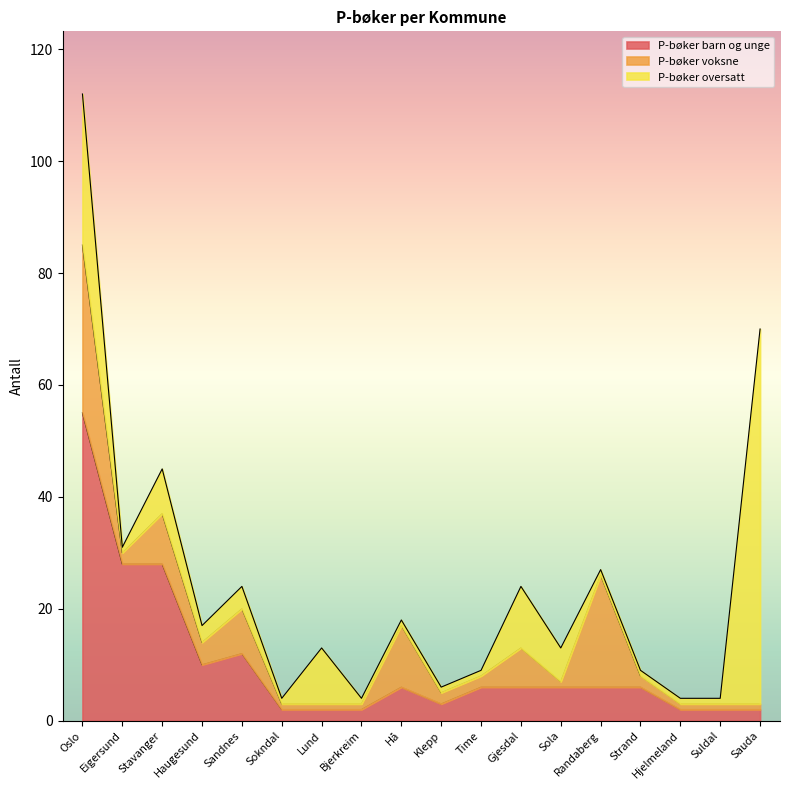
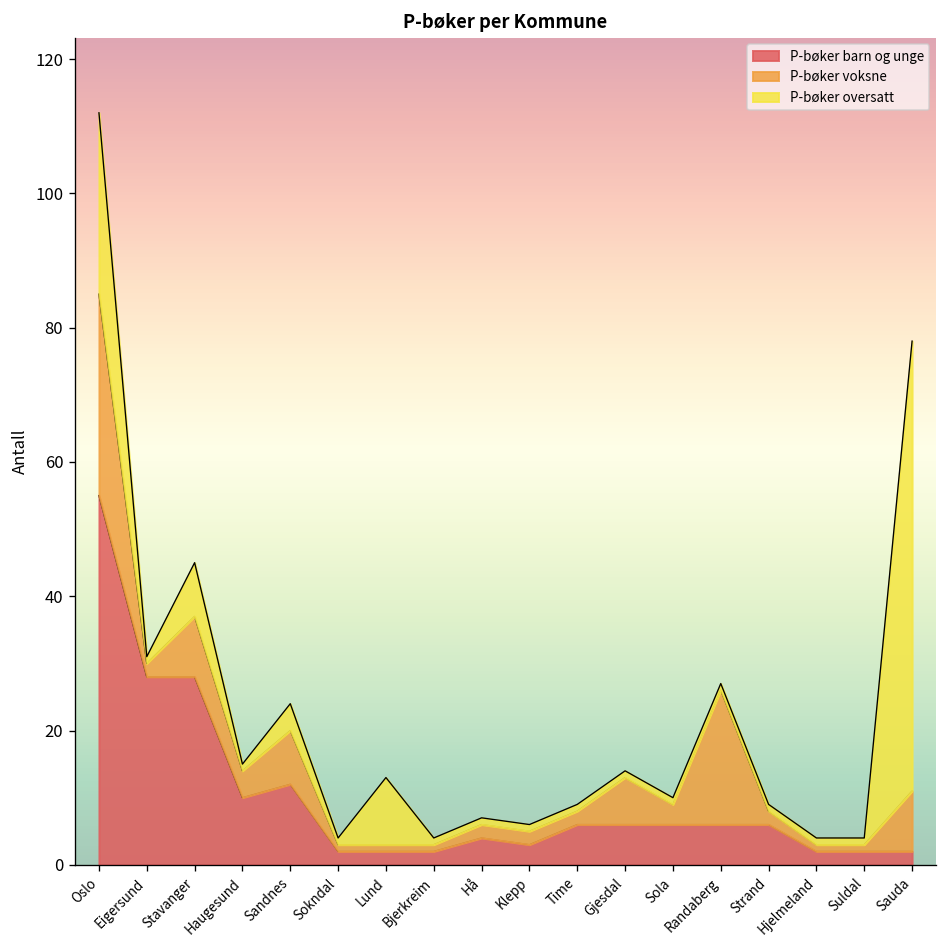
  {
    "P-bøker barn og unge": {
      "Oslo": 55,
      "Eigersund": 28,
      "Stavanger": 28,
      "Haugesund": 10,
      "Sandnes": 12,
      "Sokndal": 2,
      "Lund": 2,
      "Bjerkreim": 2,
-     "Hå": 6,
+     "Hå": 4,
      "Klepp": 3,
      "Time": 6,
      "Gjesdal": 6,
      "Sola": 6,
      "Randaberg": 6,
      "Strand": 6,
      "Hjelmeland": 2,
      "Suldal": 2,
      "Sauda": 2
    },
    "P-bøker voksne": {
      "Oslo": 30,
      "Eigersund": 2,
      "Stavanger": 9,
      "Haugesund": 4,
      "Sandnes": 8,
      "Sokndal": 1,
      "Lund": 1,
      "Bjerkreim": 1,
-     "Hå": 11,
+     "Hå": 2,
      "Klepp": 2,
      "Time": 2,
      "Gjesdal": 7,
-     "Sola": 1,
+     "Sola": 3,
      "Randaberg": 20,
      "Strand": 2,
      "Hjelmeland": 1,
      "Suldal": 1,
-     "Sauda": 1
+     "Sauda": 9
    },
    "P-bøker oversatt": {
      "Oslo": 27,
      "Eigersund": 1,
      "Stavanger": 8,
-     "Haugesund": 3,
+     "Haugesund": 1,
      "Sandnes": 4,
      "Sokndal": 1,
      "Lund": 10,
      "Bjerkreim": 1,
      "Hå": 1,
      "Klepp": 1,
      "Time": 1,
-     "Gjesdal": 11,
-     "Sola": 6,
+     "Gjesdal": 1,
+     "Sola": 1,
      "Randaberg": 1,
      "Strand": 1,
      "Hjelmeland": 1,
      "Suldal": 1,
      "Sauda": 67
    }
  }
